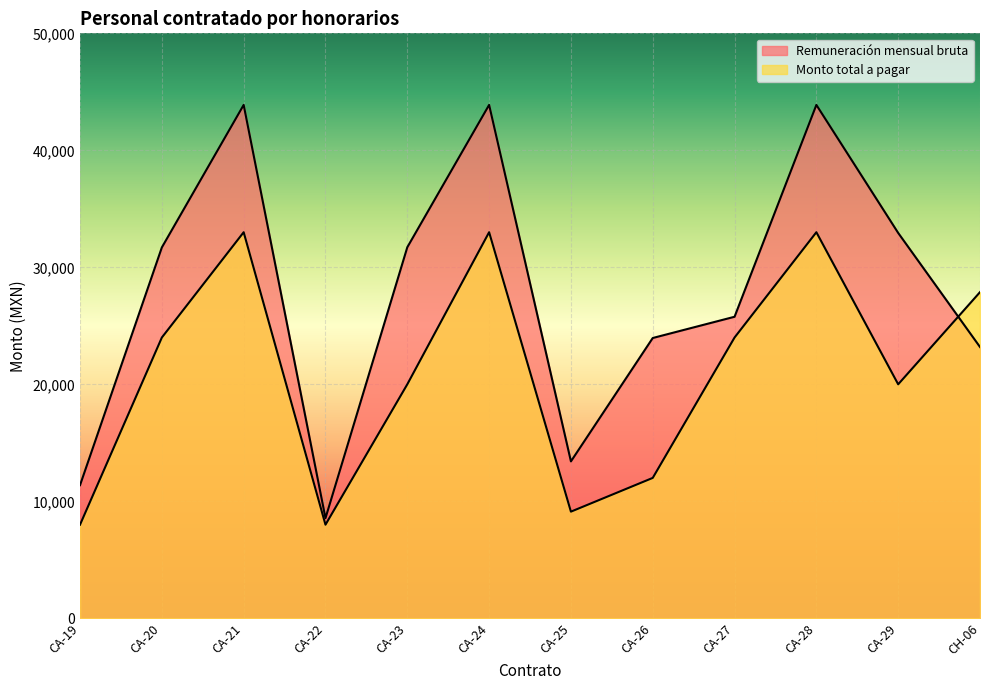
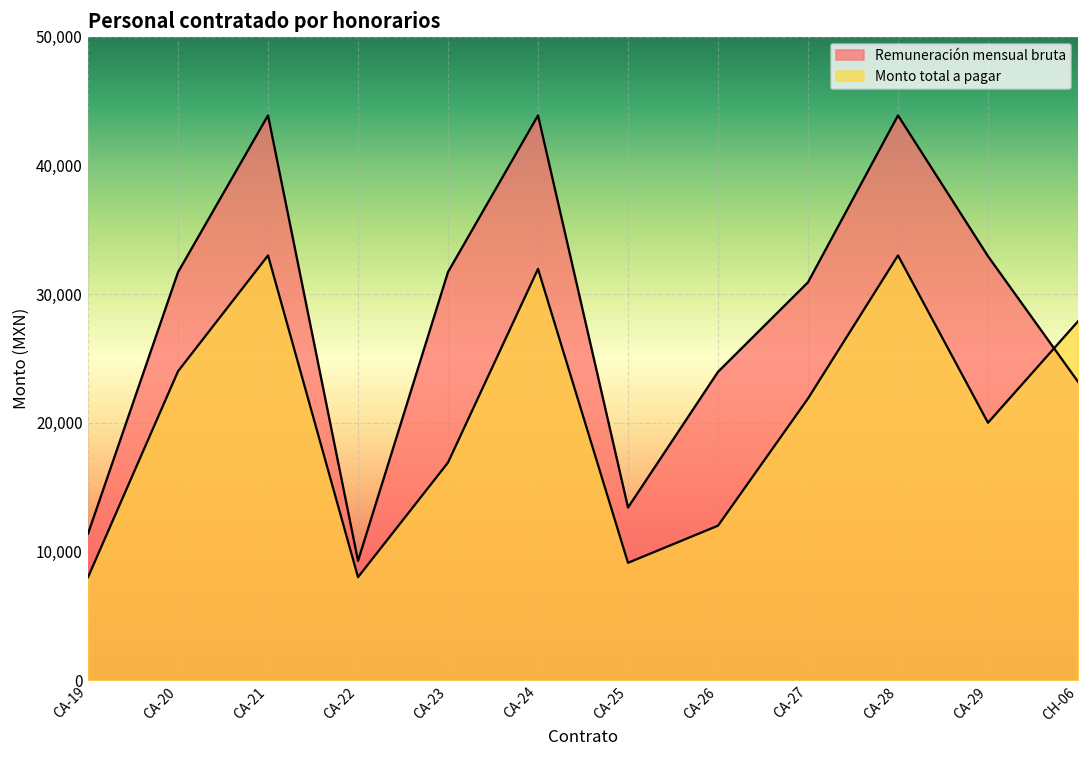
  {
    "Remuneración mensual bruta": {
      "CA-19": "11,400",
      "CA-20": "31,700",
      "CA-21": "43,900",
-     "CA-22": "8,600",
+     "CA-22": "9,300",
      "CA-23": "31,700",
      "CA-24": "43,900",
      "CA-25": "13,400",
      "CA-26": "24,000",
-     "CA-27": "25,800",
+     "CA-27": "30,900",
      "CA-28": "43,900",
      "CA-29": "32,900",
      "CH-06": "23,200"
    },
    "Monto total a pagar": {
      "CA-19": "8,000",
      "CA-20": "24,000",
      "CA-21": "33,000",
      "CA-22": "8,000",
-     "CA-23": "20,000",
-     "CA-24": "33,000",
+     "CA-23": "16,900",
+     "CA-24": "32,000",
      "CA-25": "9,100",
      "CA-26": "12,000",
-     "CA-27": "24,000",
+     "CA-27": "21,900",
      "CA-28": "33,000",
      "CA-29": "20,000",
      "CH-06": "27,900"
    }
  }
